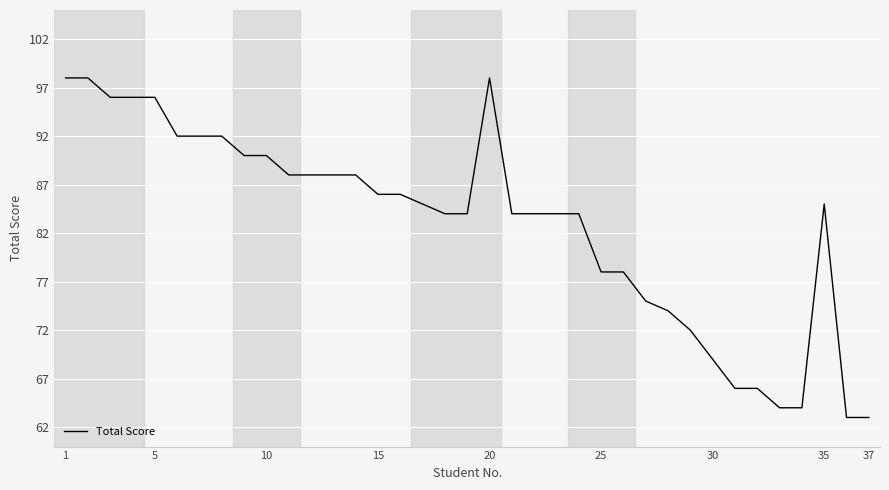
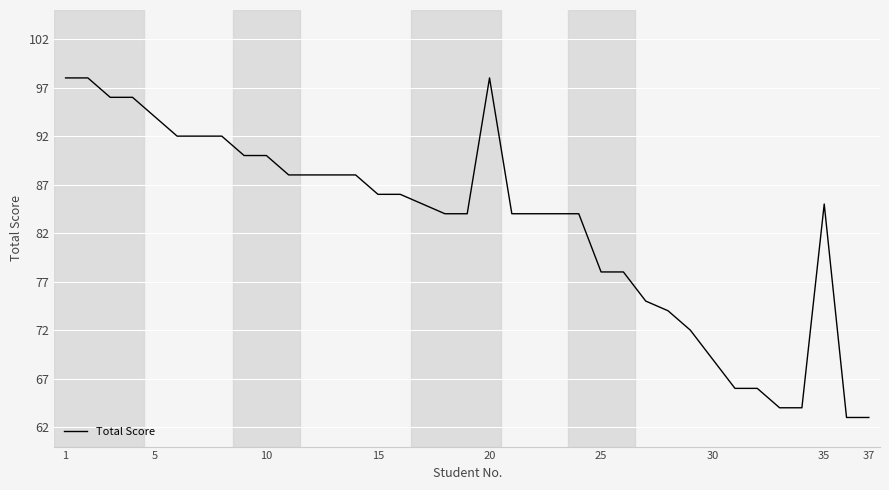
  {
    "1": 98,
-   "5": 96,
+   "5": 94,
    "10": 90,
    "15": 86,
    "20": 98,
    "25": 78,
    "30": 69,
    "35": 85,
    "37": 63
  }
